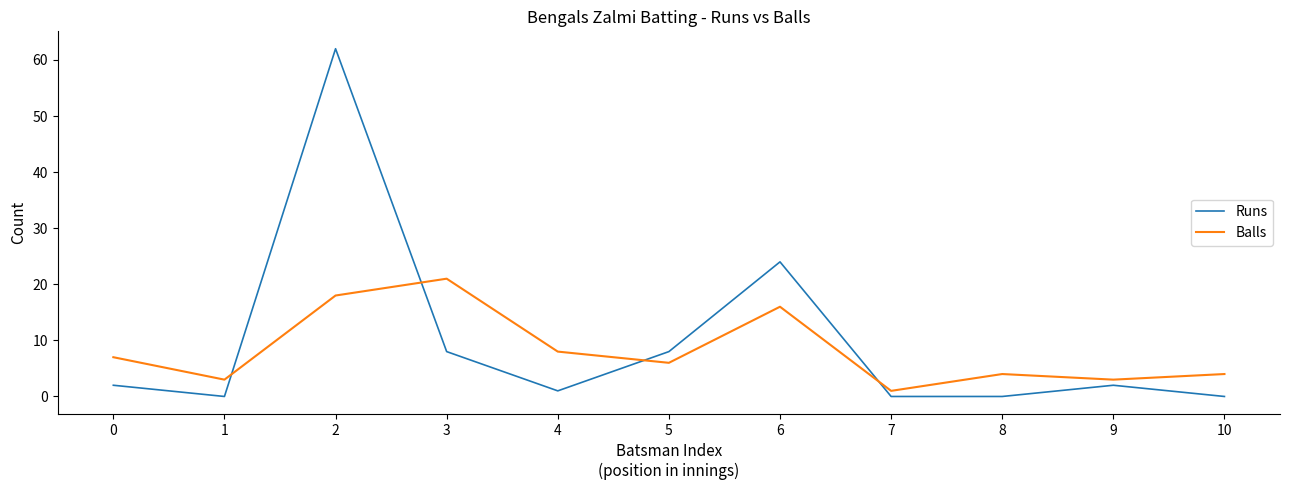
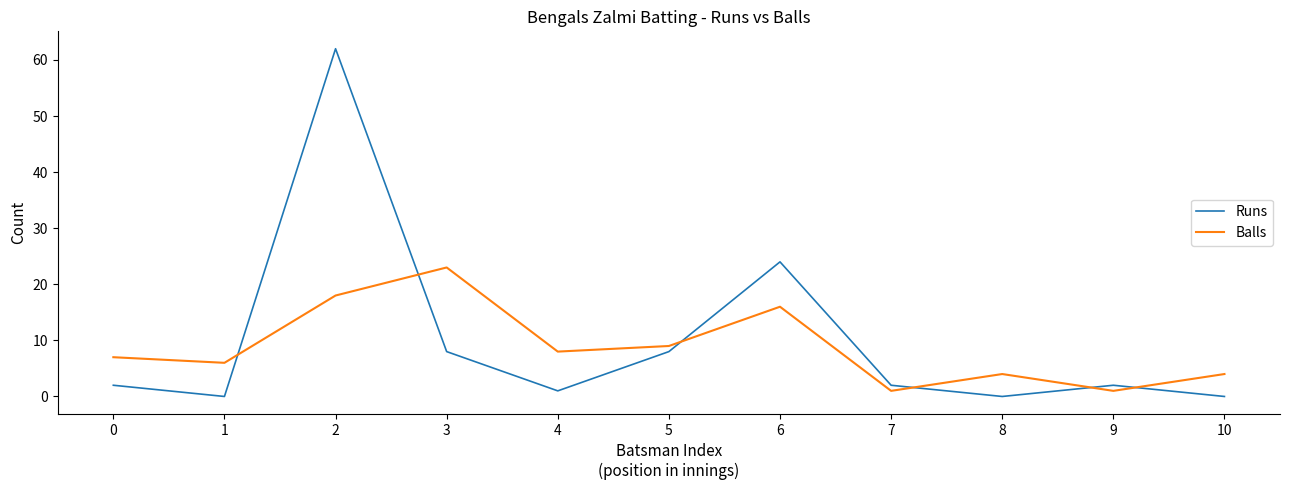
  {
    "Runs": {
      "0": 2,
      "1": 0,
      "2": 62,
      "3": 8,
      "4": 1,
      "5": 8,
      "6": 24,
-     "7": 0,
+     "7": 2,
      "8": 0,
      "9": 2,
      "10": 0
    },
    "Balls": {
      "0": 7,
-     "1": 3,
+     "1": 6,
      "2": 18,
-     "3": 21,
+     "3": 23,
      "4": 8,
-     "5": 6,
+     "5": 9,
      "6": 16,
      "7": 1,
      "8": 4,
-     "9": 3,
+     "9": 1,
      "10": 4
    }
  }
